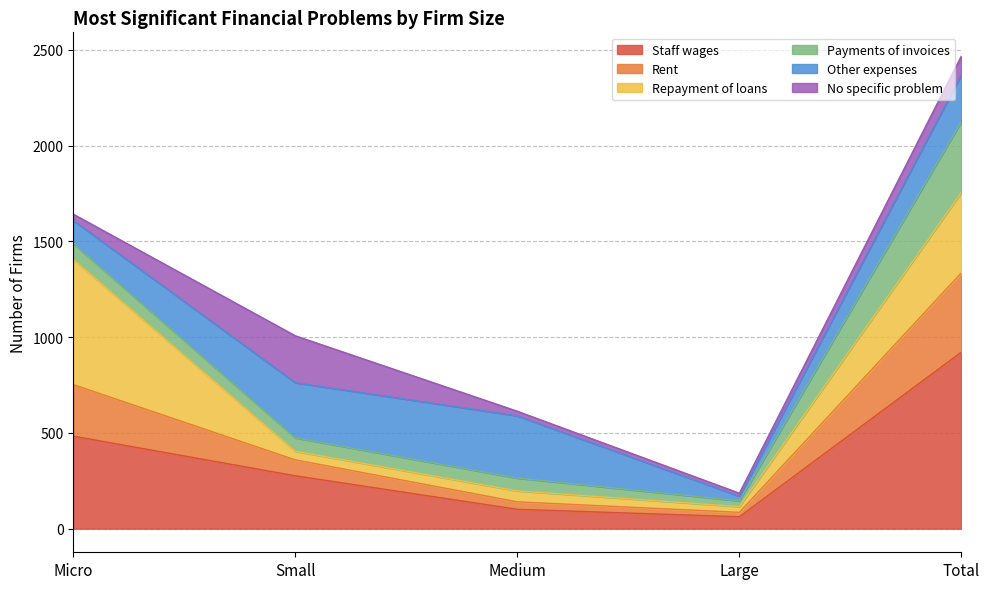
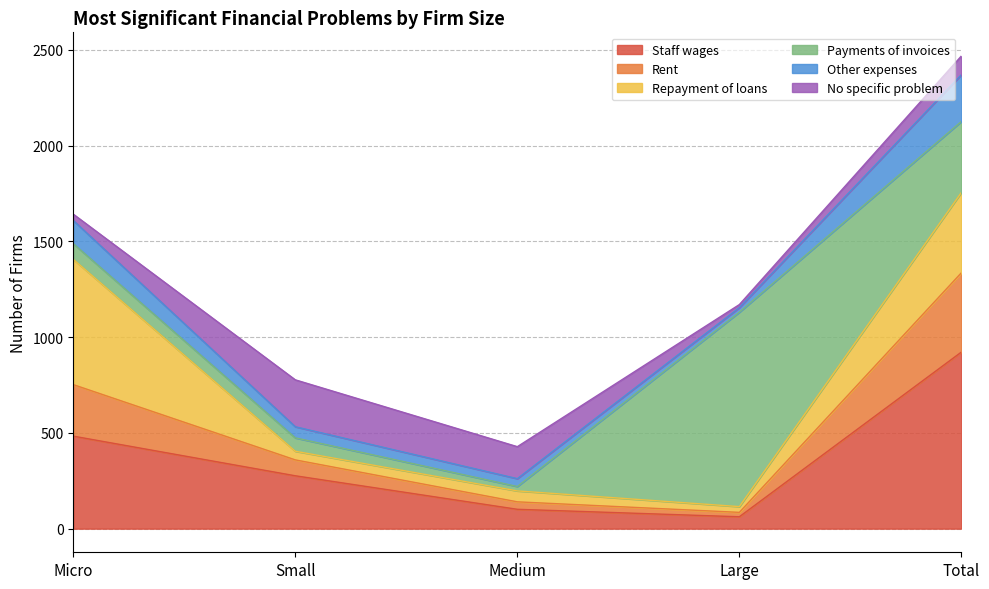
  {
    "Repayment of loans": {
      "Micro": 650,
      "Small": 50,
      "Medium": 60,
      "Large": 30,
      "Total": 420
    },
    "Payments of invoices": {
      "Micro": 80,
      "Small": 70,
-     "Medium": 70,
-     "Large": 30,
+     "Medium": 20,
+     "Large": 1020,
      "Total": 370
    },
    "Other expenses": {
      "Micro": 120,
-     "Small": 290,
-     "Medium": 330,
+     "Small": 60,
+     "Medium": 40,
      "Large": 20,
      "Total": 240
    },
    "No specific problem": {
      "Micro": 30,
      "Small": 250,
-     "Medium": 20,
+     "Medium": 170,
      "Large": 20,
      "Total": 100
    }
  }
